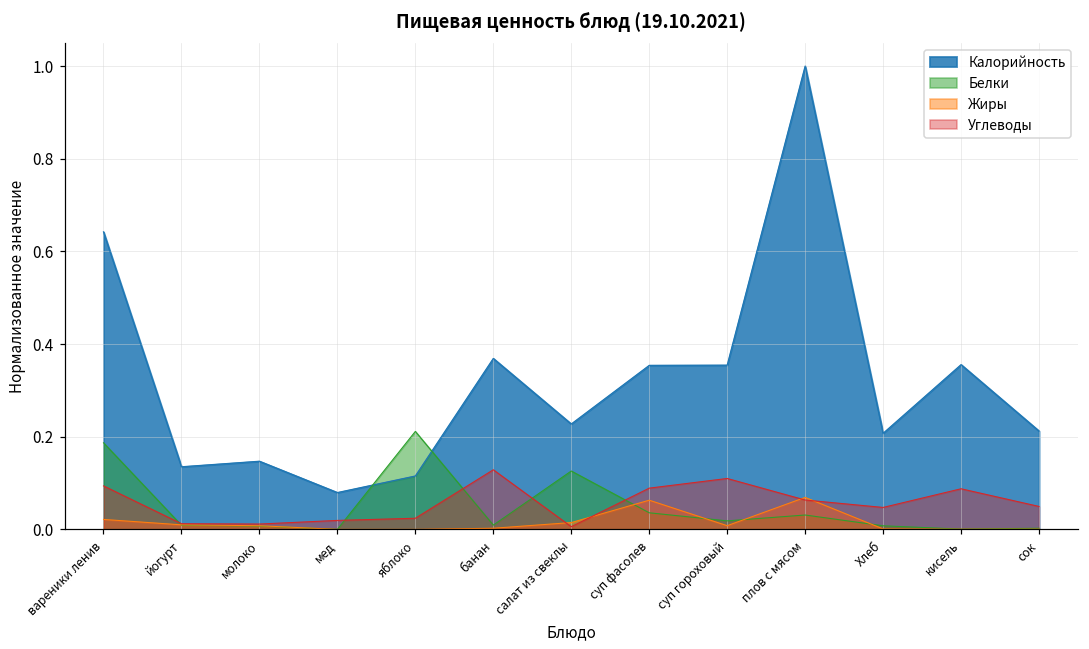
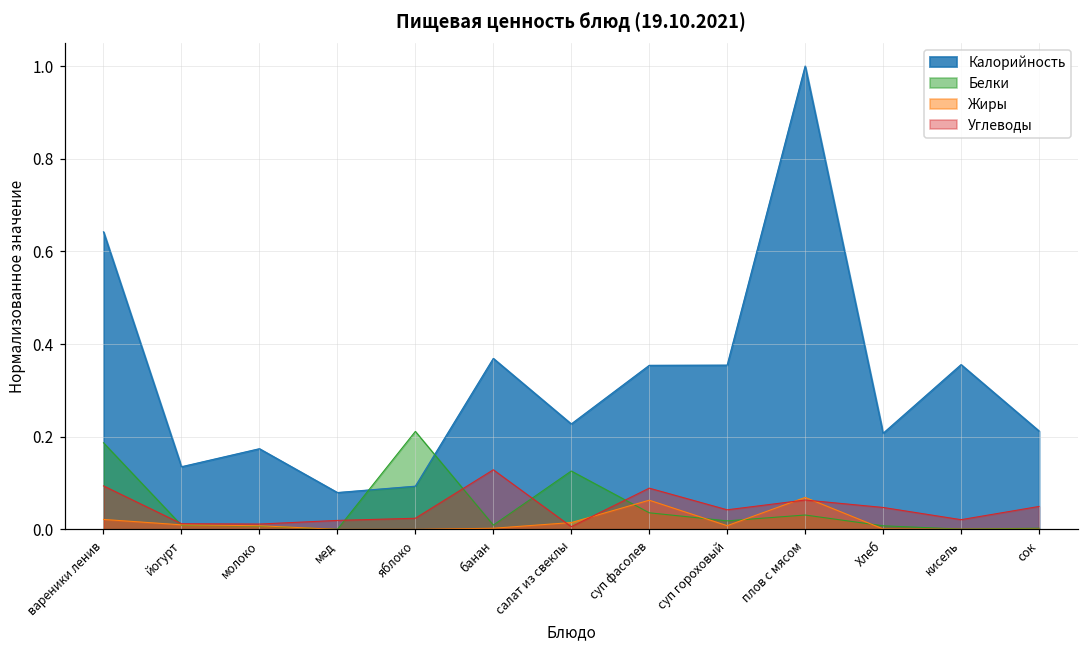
  {
    "Калорийность": {
      "вареники ленив": 0.64,
      "йогурт": 0.14,
-     "молоко": 0.15,
+     "молоко": 0.17,
      "мед": 0.08,
-     "яблоко": 0.12,
+     "яблоко": 0.09,
      "банан": 0.37,
      "салат из свеклы": 0.23,
      "суп фасолев": 0.35,
      "суп гороховый": 0.35,
      "плов с мясом": 1.00,
      "Хлеб": 0.21,
      "кисель": 0.36,
      "сок": 0.21
    },
    "Белки": {
      "вареники ленив": 0.19,
      "яблоко": 0.21,
      "банан": 0.01,
      "салат из свеклы": 0.13,
      "суп фасолев": 0.04,
      "суп гороховый": 0.02,
      "плов с мясом": 0.03,
      "Хлеб": 0.01
    },
    "Жиры": {
      "вареники ленив": 0.02,
      "яблоко": 0.00,
      "банан": 0.00,
      "салат из свеклы": 0.01,
      "суп фасолев": 0.06,
      "суп гороховый": 0.01,
      "Хлеб": 0.00
    },
    "Углеводы": {
      "вареники ленив": 0.09,
      "мед": 0.02,
      "яблоко": 0.02,
      "банан": 0.13,
      "салат из свеклы": 0.01,
      "суп фасолев": 0.09,
-     "суп гороховый": 0.11,
+     "суп гороховый": 0.04,
      "Хлеб": 0.05,
-     "кисель": 0.09,
+     "кисель": 0.02,
      "сок": 0.05
    }
  }
